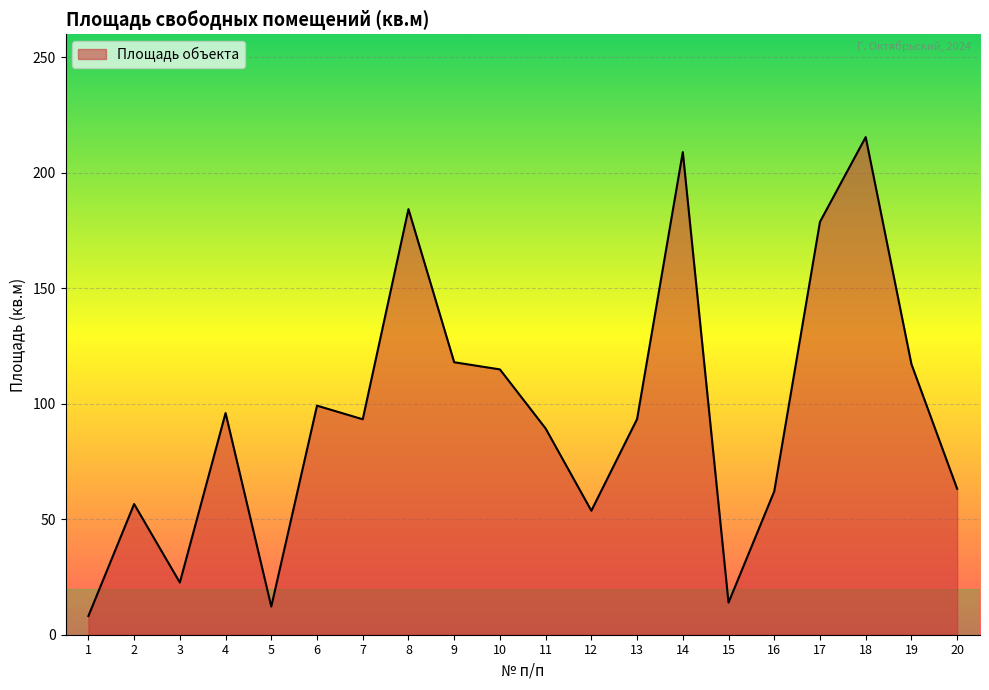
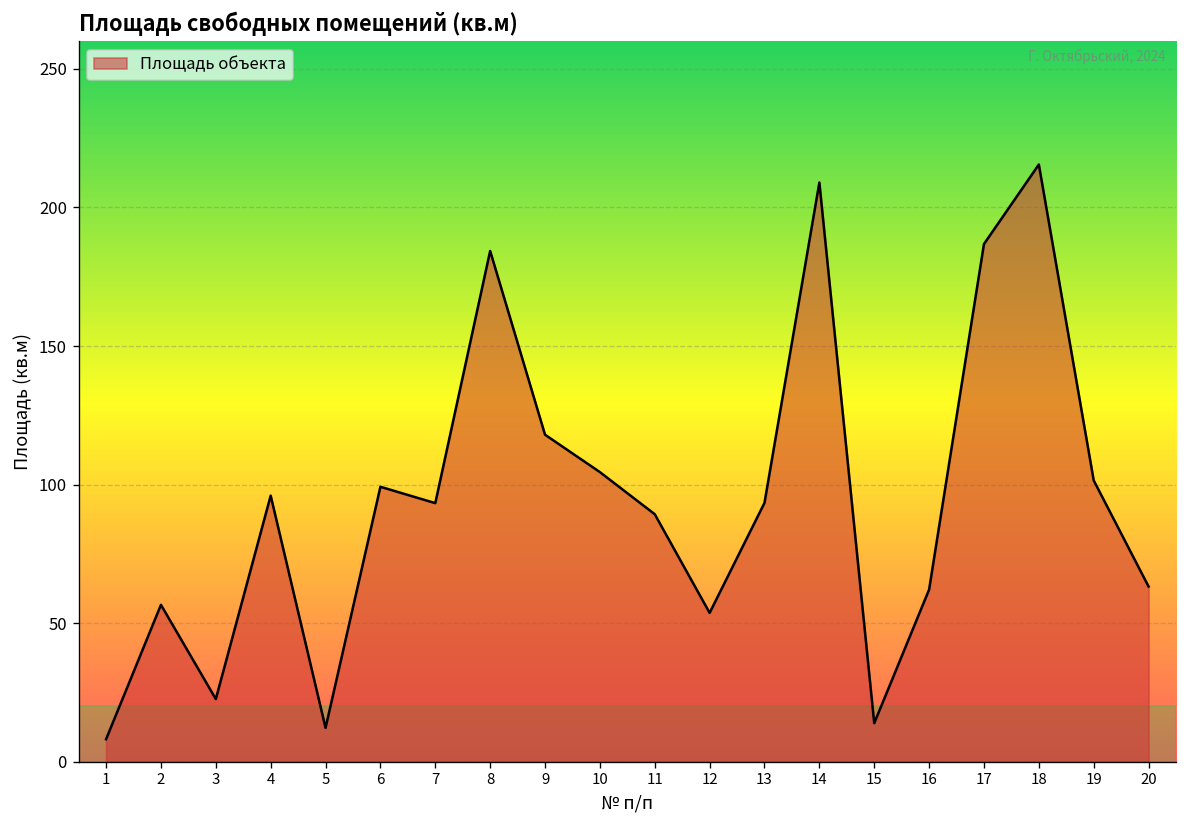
  {
    "1": 8,
    "2": 57,
    "3": 23,
    "4": 96,
    "5": 12,
    "6": 99,
    "7": 93,
    "8": 184,
    "9": 118,
-   "10": 115,
+   "10": 105,
    "11": 89,
    "12": 54,
    "13": 93,
    "14": 209,
    "15": 14,
    "16": 62,
-   "17": 179,
+   "17": 187,
    "18": 216,
-   "19": 117,
+   "19": 102,
    "20": 63
  }
